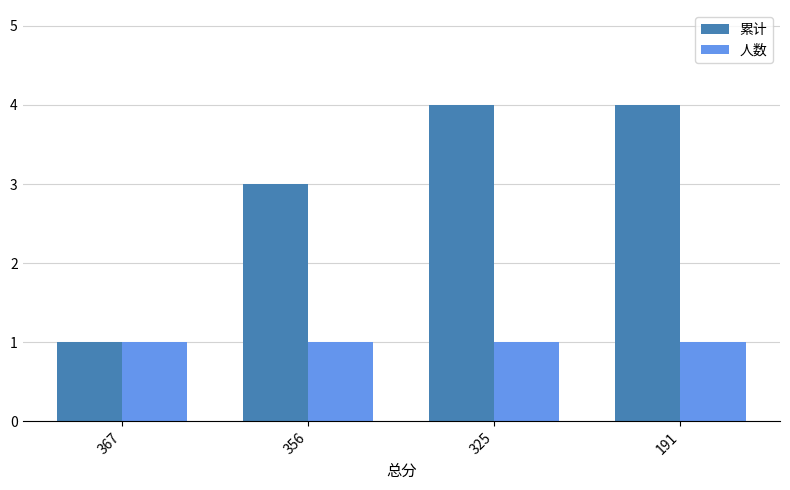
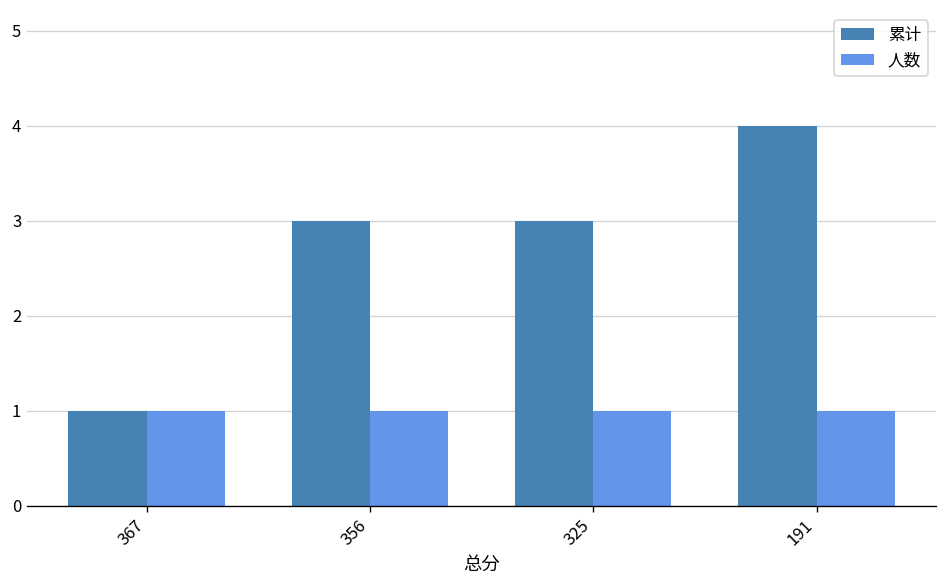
  {
    "累计": {
      "367": 1,
      "356": 3,
-     "325": 4,
+     "325": 3,
      "191": 4
    },
    "人数": {
      "367": 1,
      "356": 1,
      "325": 1,
      "191": 1
    }
  }
